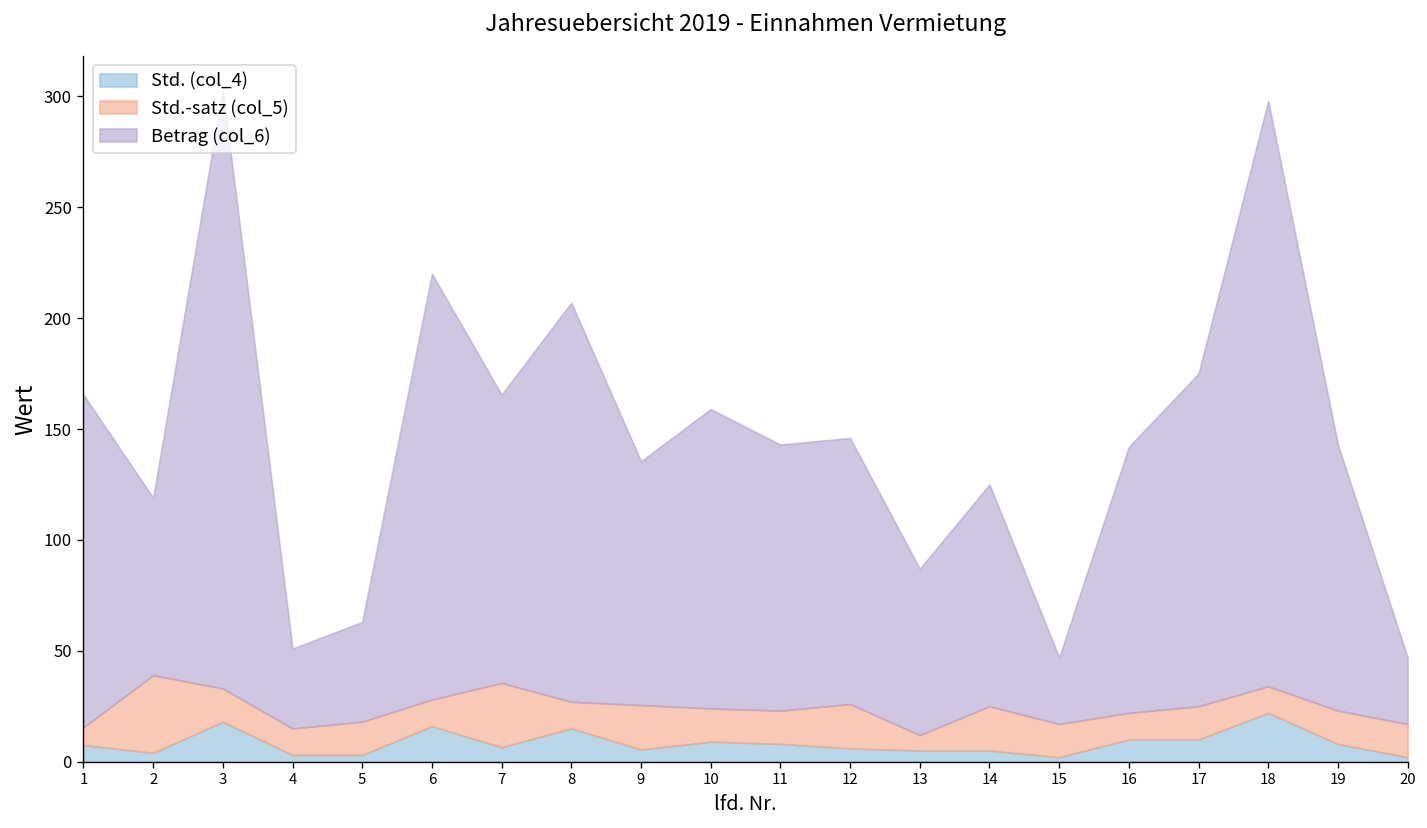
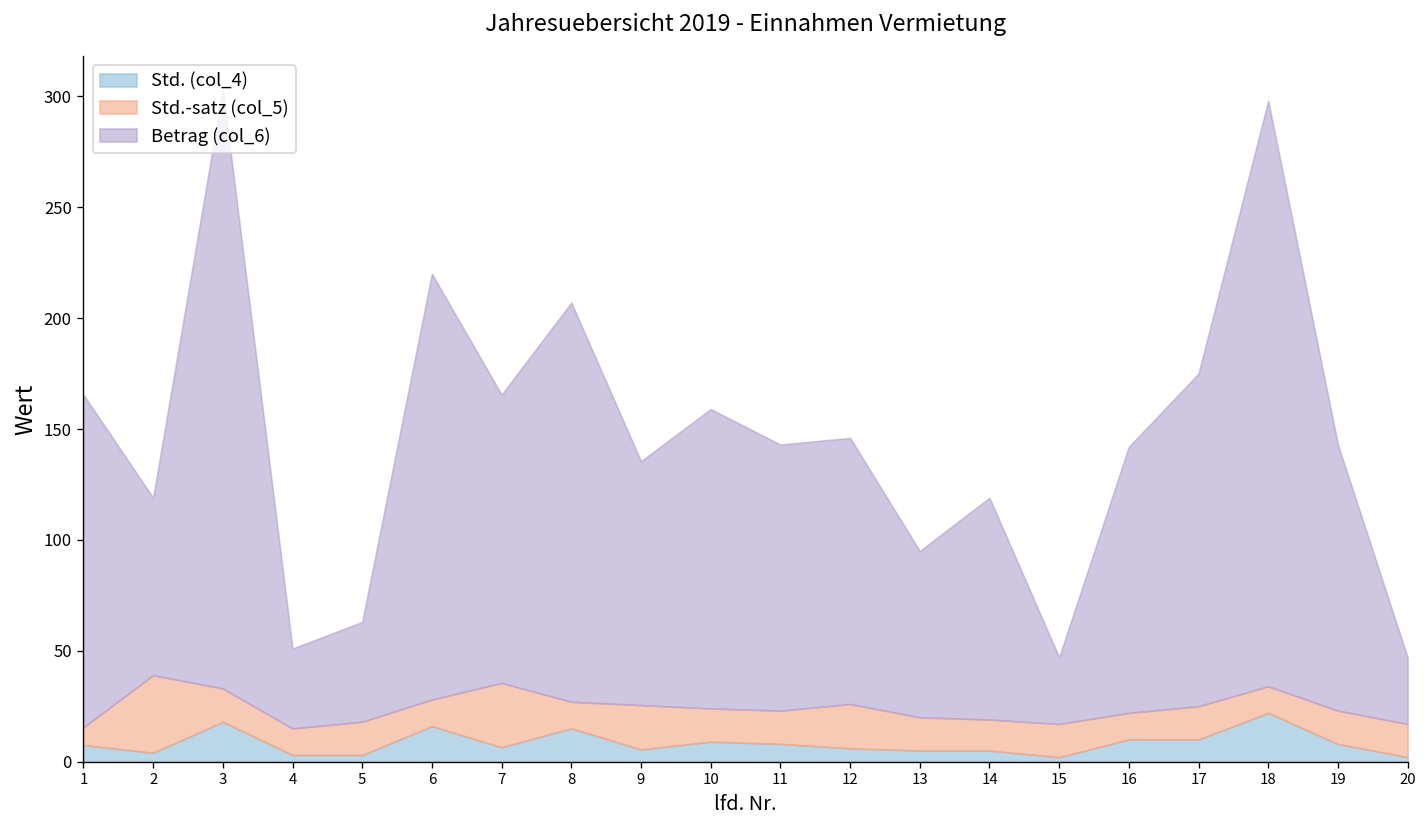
  {
    "Std.-satz (col_5)": {
      "1": 8,
      "2": 35,
      "3": 15,
      "4": 12,
      "5": 15,
      "6": 12,
      "7": 29,
      "8": 12,
      "9": 20,
      "10": 15,
      "11": 15,
      "12": 20,
-     "13": 7,
-     "14": 20,
+     "13": 15,
+     "14": 14,
      "15": 15,
      "16": 12,
      "17": 15,
      "18": 12,
      "19": 15,
      "20": 15
    }
  }
